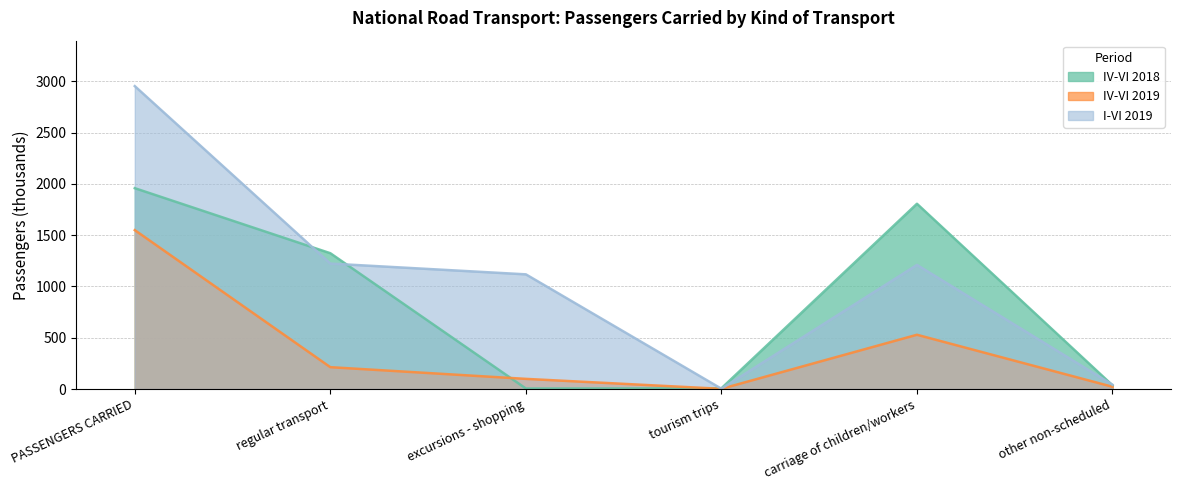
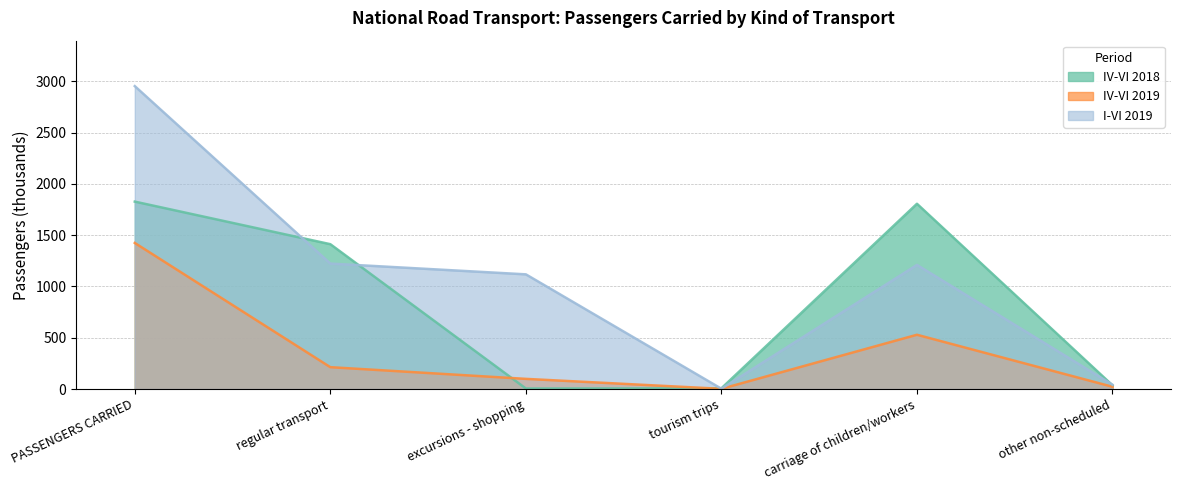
  {
    "IV-VI 2018": {
-     "PASSENGERS CARRIED": 1960,
-     "regular transport": 1320,
+     "PASSENGERS CARRIED": 1830,
+     "regular transport": 1410,
      "excursions - shopping": 10,
      "carriage of children/workers": 1810
    },
    "IV-VI 2019": {
-     "PASSENGERS CARRIED": 1550,
+     "PASSENGERS CARRIED": 1420,
      "regular transport": 210,
      "excursions - shopping": 100,
      "carriage of children/workers": 530
    },
    "I-VI 2019": {
      "PASSENGERS CARRIED": 2950,
      "regular transport": 1220,
      "excursions - shopping": 1120,
      "carriage of children/workers": 1210
    }
  }
